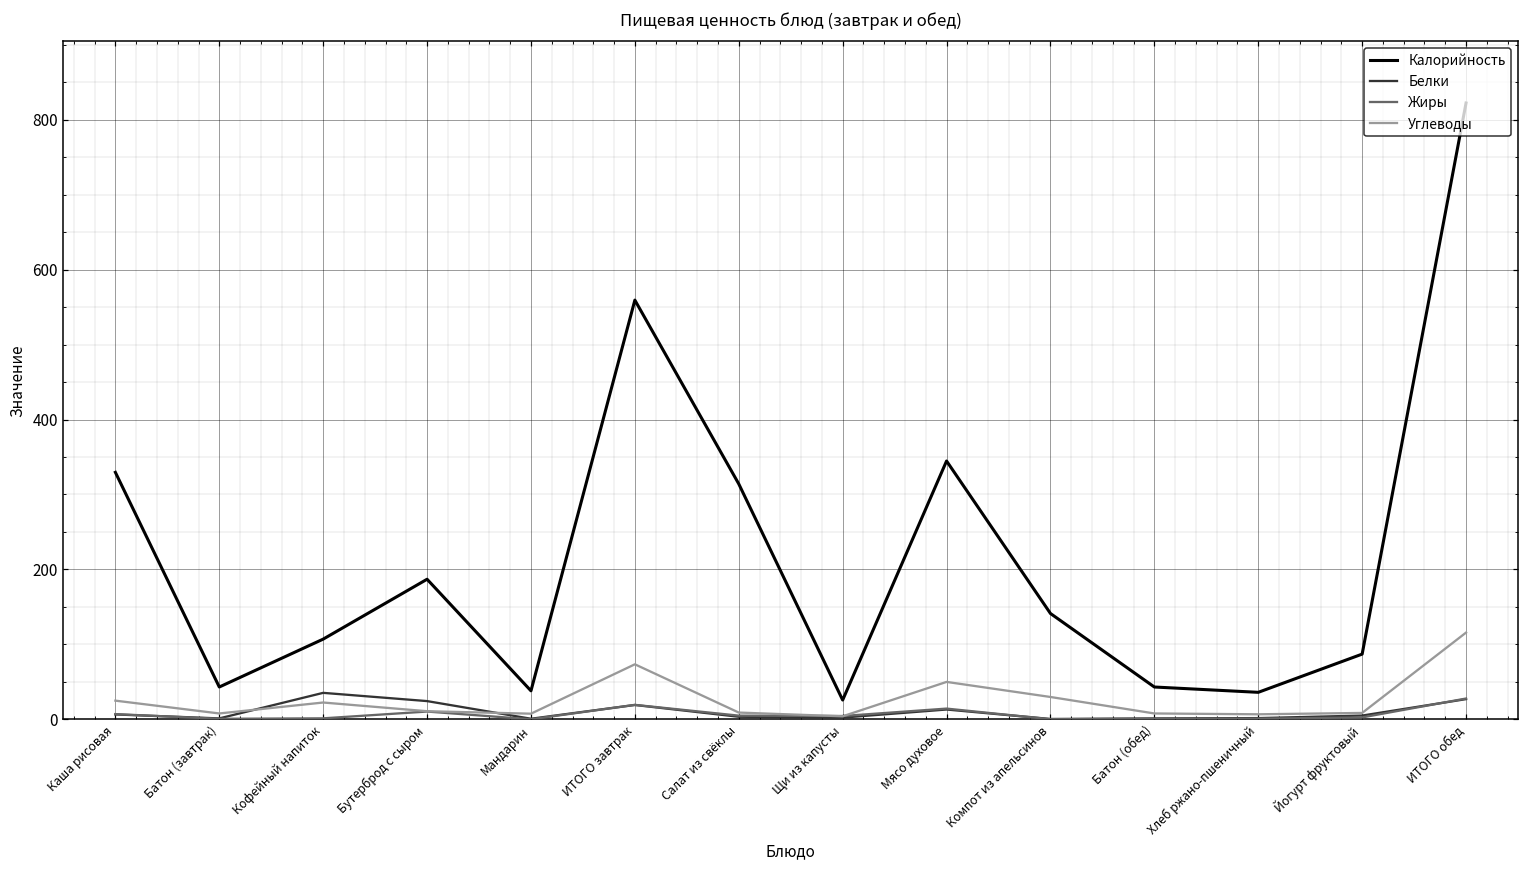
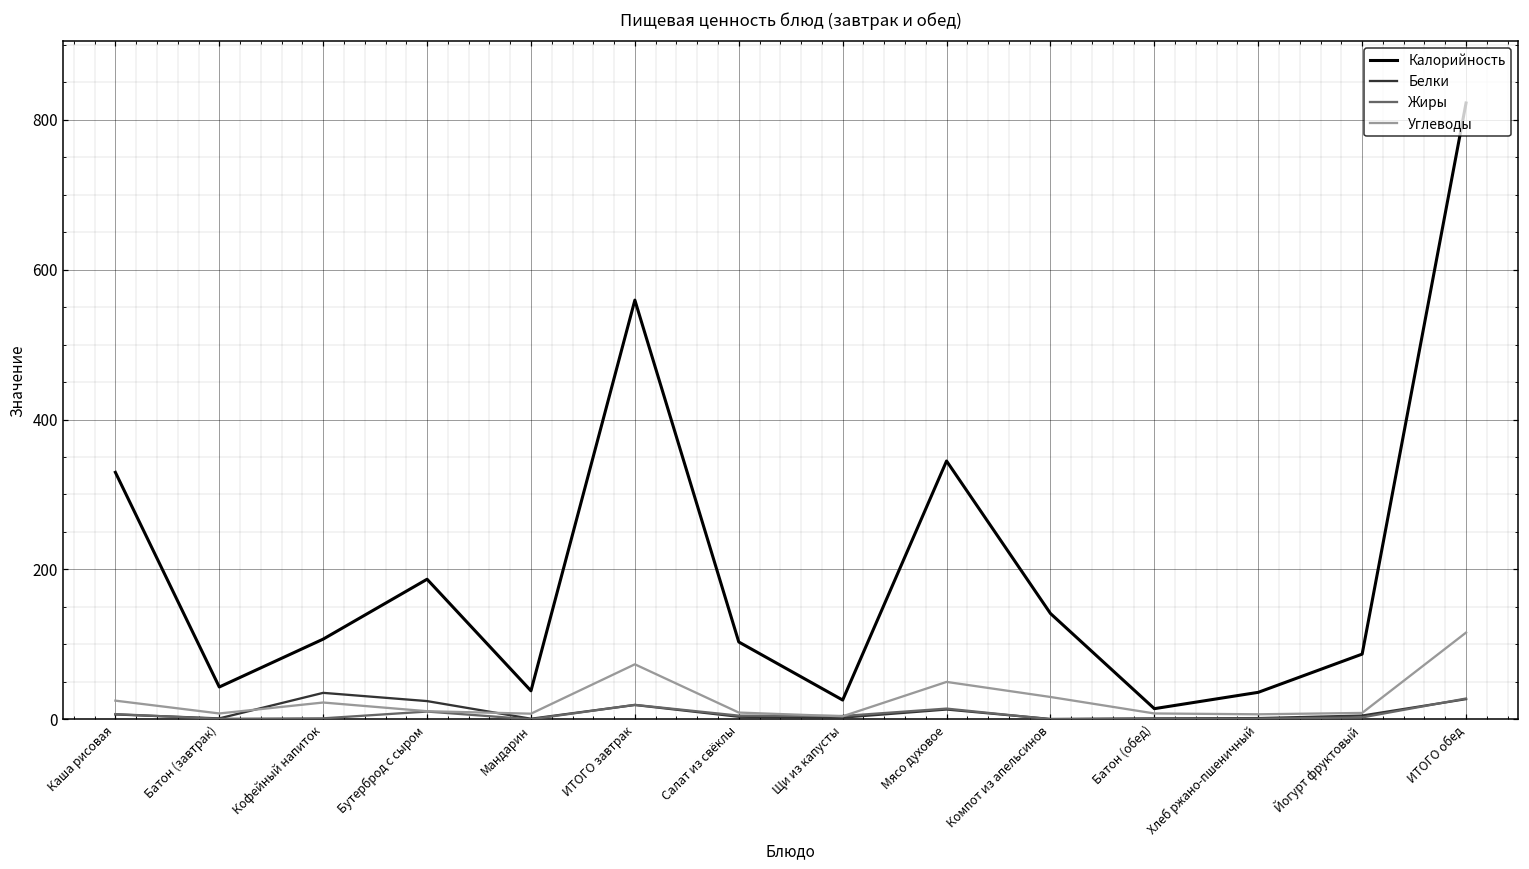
  {
    "Калорийность": {
      "Каша рисовая": 330,
      "Батон (завтрак)": 40,
      "Кофейный напиток": 110,
      "Бутерброд с сыром": 190,
      "Мандарин": 40,
      "ИТОГО завтрак": 560,
-     "Салат из свёклы": 310,
+     "Салат из свёклы": 100,
      "Щи из капусты": 30,
      "Мясо духовое": 340,
      "Компот из апельсинов": 140,
-     "Батон (обед)": 40,
+     "Батон (обед)": 10,
      "Хлеб ржано-пшеничный": 40,
      "Йогурт фруктовый": 90
    },
    "Белки": {
      "Кофейный напиток": 40,
      "Бутерброд с сыром": 20
    },
    "Жиры": {
      "Кофейный напиток": 0
    },
    "Углеводы": {
      "Каша рисовая": 20,
      "Батон (завтрак)": 10,
      "Кофейный напиток": 20,
      "Мандарин": 10,
      "ИТОГО завтрак": 70,
      "Салат из свёклы": 10,
      "Мясо духовое": 50,
      "Компот из апельсинов": 30,
      "Батон (обед)": 10,
      "Хлеб ржано-пшеничный": 10,
      "ИТОГО обед": 120
    }
  }
